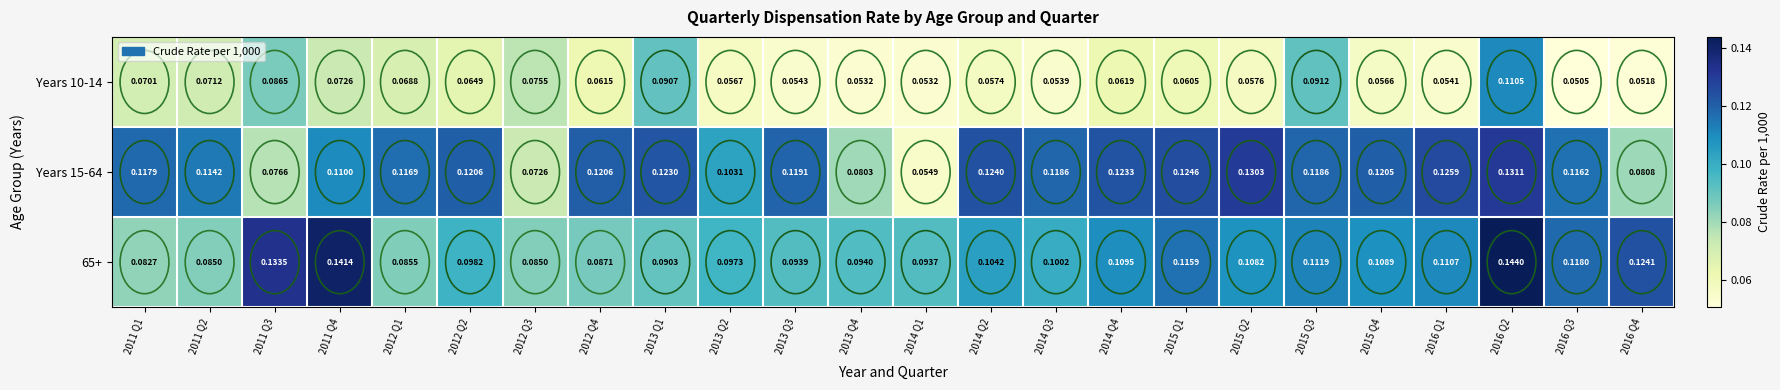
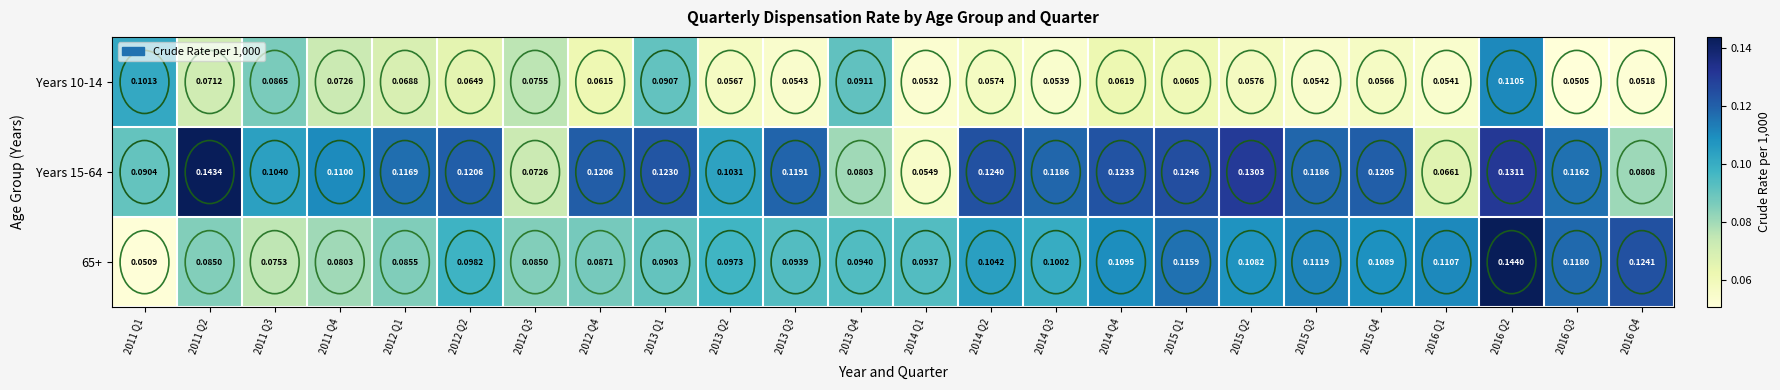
  {
    "Years 10-14": {
-     "2011 Q1": 0.0701,
+     "2011 Q1": 0.1013,
      "2011 Q2": 0.0712,
      "2011 Q3": 0.0865,
      "2011 Q4": 0.0726,
      "2012 Q1": 0.0688,
      "2012 Q2": 0.0649,
      "2012 Q3": 0.0755,
      "2012 Q4": 0.0615,
      "2013 Q1": 0.0907,
      "2013 Q2": 0.0567,
      "2013 Q3": 0.0543,
-     "2013 Q4": 0.0532,
+     "2013 Q4": 0.0911,
      "2014 Q1": 0.0532,
      "2014 Q2": 0.0574,
      "2014 Q3": 0.0539,
      "2014 Q4": 0.0619,
      "2015 Q1": 0.0605,
      "2015 Q2": 0.0576,
-     "2015 Q3": 0.0912,
+     "2015 Q3": 0.0542,
      "2015 Q4": 0.0566,
      "2016 Q1": 0.0541,
      "2016 Q2": 0.1105,
      "2016 Q3": 0.0505,
      "2016 Q4": 0.0518
    },
    "Years 15-64": {
-     "2011 Q1": 0.1179,
-     "2011 Q2": 0.1142,
-     "2011 Q3": 0.0766,
+     "2011 Q1": 0.0904,
+     "2011 Q2": 0.1434,
+     "2011 Q3": 0.1040,
      "2011 Q4": 0.1100,
      "2012 Q1": 0.1169,
      "2012 Q2": 0.1206,
      "2012 Q3": 0.0726,
      "2012 Q4": 0.1206,
      "2013 Q1": 0.1230,
      "2013 Q2": 0.1031,
      "2013 Q3": 0.1191,
      "2013 Q4": 0.0803,
      "2014 Q1": 0.0549,
      "2014 Q2": 0.1240,
      "2014 Q3": 0.1186,
      "2014 Q4": 0.1233,
      "2015 Q1": 0.1246,
      "2015 Q2": 0.1303,
      "2015 Q3": 0.1186,
      "2015 Q4": 0.1205,
-     "2016 Q1": 0.1259,
+     "2016 Q1": 0.0661,
      "2016 Q2": 0.1311,
      "2016 Q3": 0.1162,
      "2016 Q4": 0.0808
    },
    "65+": {
-     "2011 Q1": 0.0827,
+     "2011 Q1": 0.0509,
      "2011 Q2": 0.0850,
-     "2011 Q3": 0.1335,
-     "2011 Q4": 0.1414,
+     "2011 Q3": 0.0753,
+     "2011 Q4": 0.0803,
      "2012 Q1": 0.0855,
      "2012 Q2": 0.0982,
      "2012 Q3": 0.0850,
      "2012 Q4": 0.0871,
      "2013 Q1": 0.0903,
      "2013 Q2": 0.0973,
      "2013 Q3": 0.0939,
      "2013 Q4": 0.0940,
      "2014 Q1": 0.0937,
      "2014 Q2": 0.1042,
      "2014 Q3": 0.1002,
      "2014 Q4": 0.1095,
      "2015 Q1": 0.1159,
      "2015 Q2": 0.1082,
      "2015 Q3": 0.1119,
      "2015 Q4": 0.1089,
      "2016 Q1": 0.1107,
      "2016 Q2": 0.1440,
      "2016 Q3": 0.1180,
      "2016 Q4": 0.1241
    }
  }
